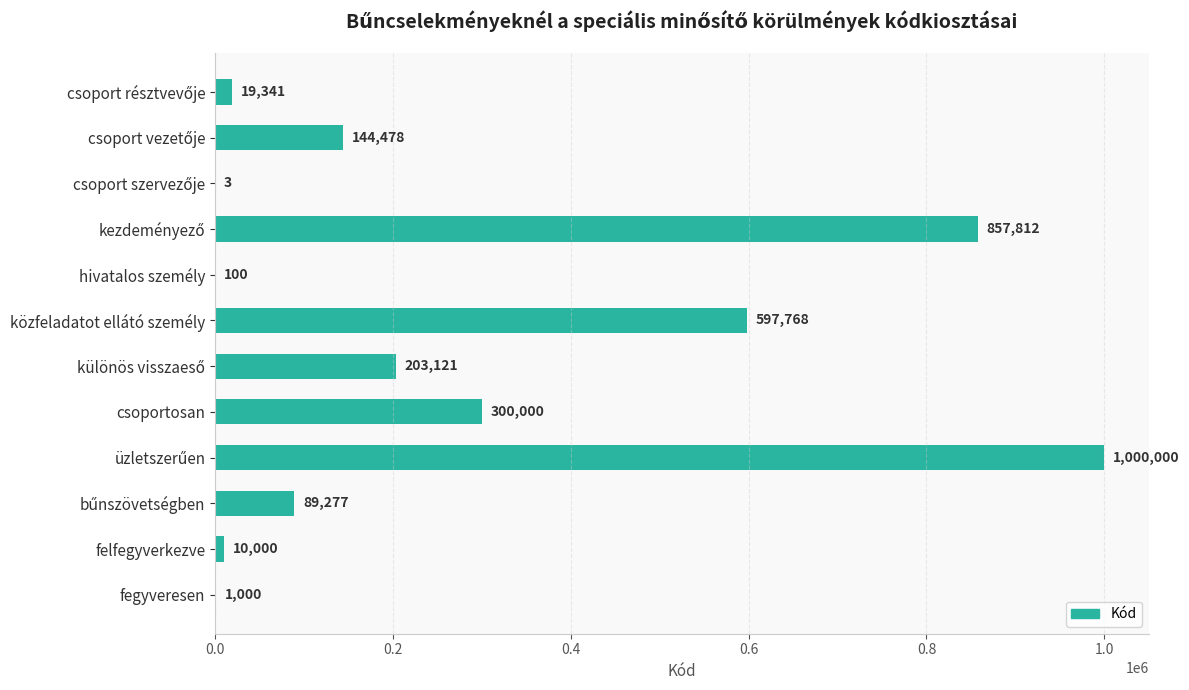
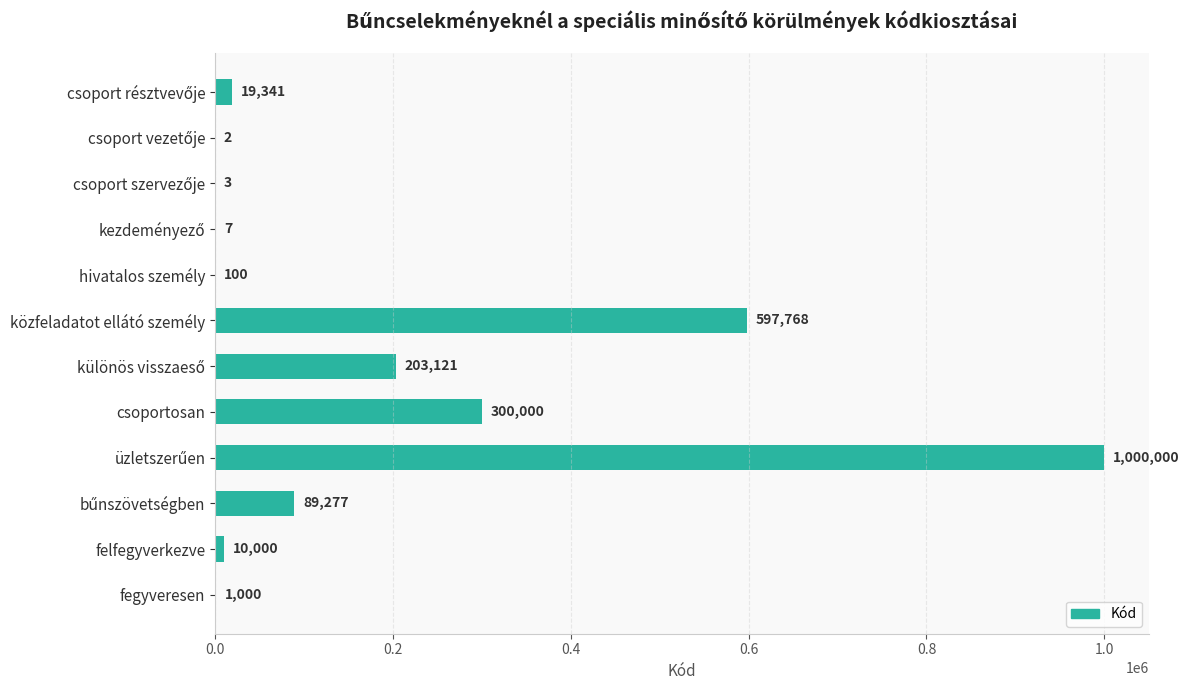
  {
    "csoport résztvevője": "19,341",
-   "csoport vezetője": "144,478",
+   "csoport vezetője": "2",
    "csoport szervezője": "3",
-   "kezdeményező": "857,812",
+   "kezdeményező": "7",
    "hivatalos személy": "100",
    "közfeladatot ellátó személy": "597,768",
    "különös visszaeső": "203,121",
    "csoportosan": "300,000",
    "üzletszerűen": "1,000,000",
    "bűnszövetségben": "89,277",
    "felfegyverkezve": "10,000",
    "fegyveresen": "1,000"
  }
